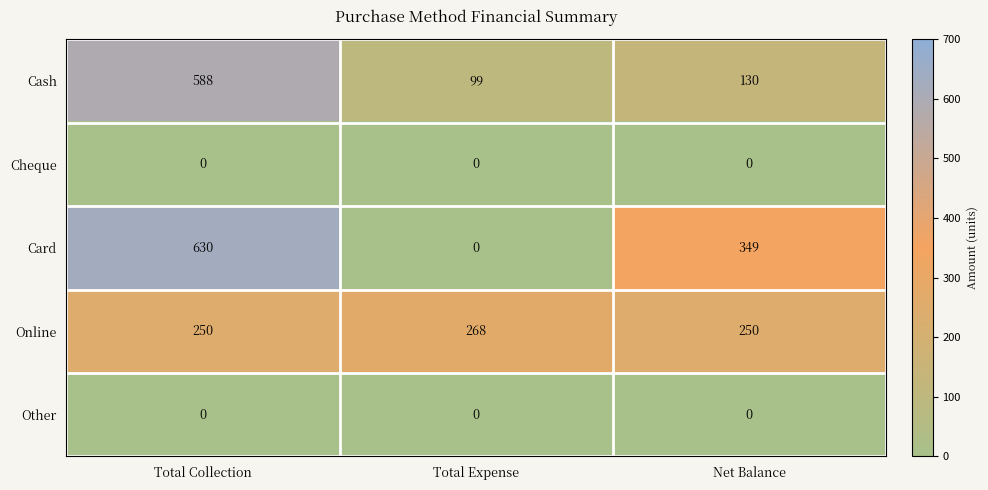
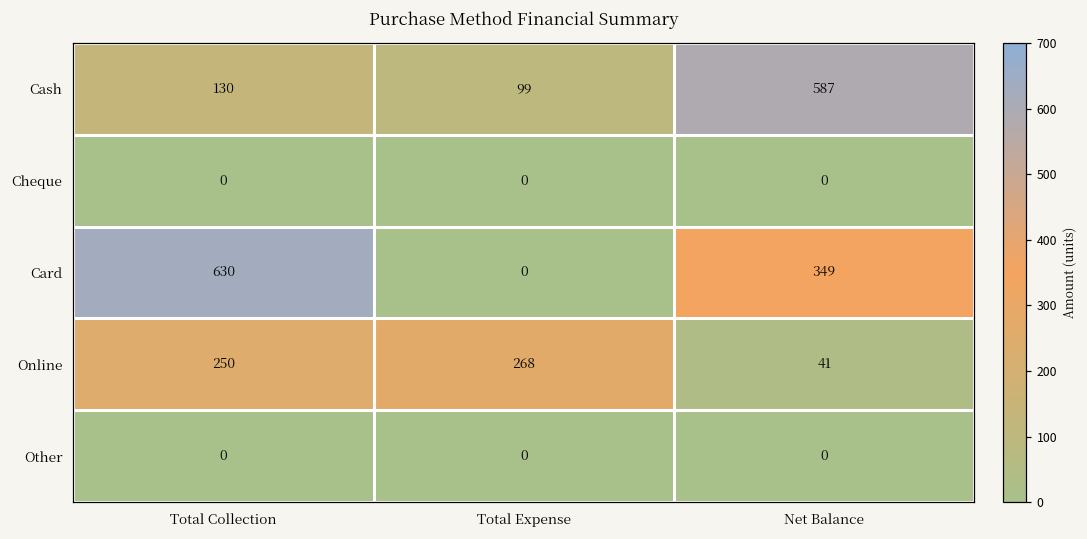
  {
    "Cash": {
-     "Total Collection": 588,
+     "Total Collection": 130,
      "Total Expense": 99,
-     "Net Balance": 130
+     "Net Balance": 587
    },
    "Cheque": {
      "Total Collection": 0,
      "Total Expense": 0,
      "Net Balance": 0
    },
    "Card": {
      "Total Collection": 630,
      "Total Expense": 0,
      "Net Balance": 349
    },
    "Online": {
      "Total Collection": 250,
      "Total Expense": 268,
-     "Net Balance": 250
+     "Net Balance": 41
    },
    "Other": {
      "Total Collection": 0,
      "Total Expense": 0,
      "Net Balance": 0
    }
  }
